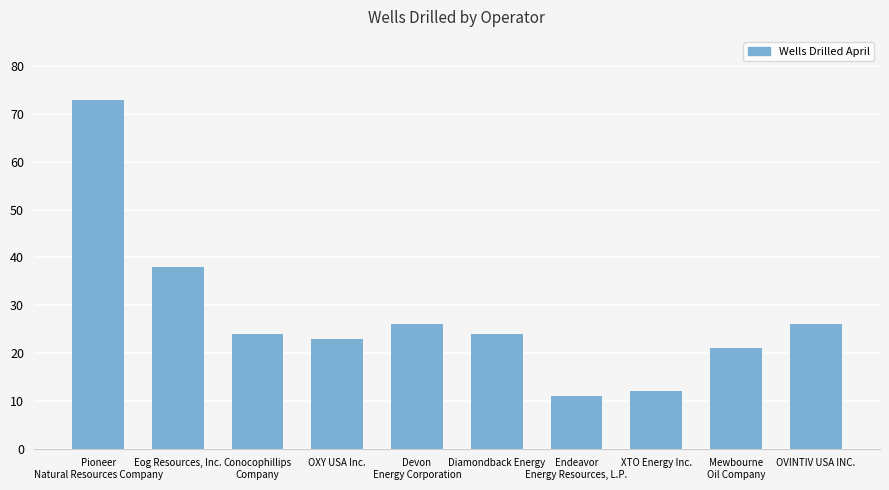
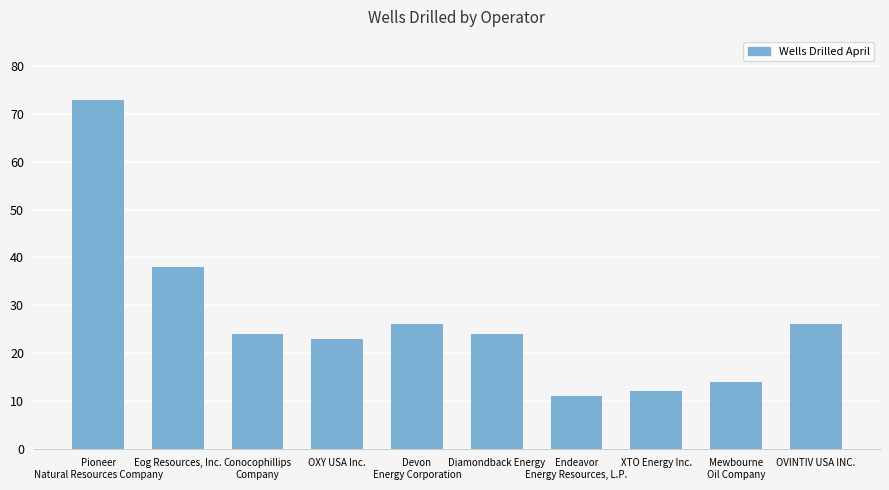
  {
    "Pioneer Natural Resources Company": 73,
    "Conocophillips Company": 24,
    "OXY USA Inc.": 23,
    "Devon Energy Corporation": 26,
    "Endeavor Energy Resources, L.P.": 11,
    "XTO Energy Inc.": 12,
-   "Mewbourne Oil Company": 21,
+   "Mewbourne Oil Company": 14,
    "OVINTIV USA INC.": 26
  }
